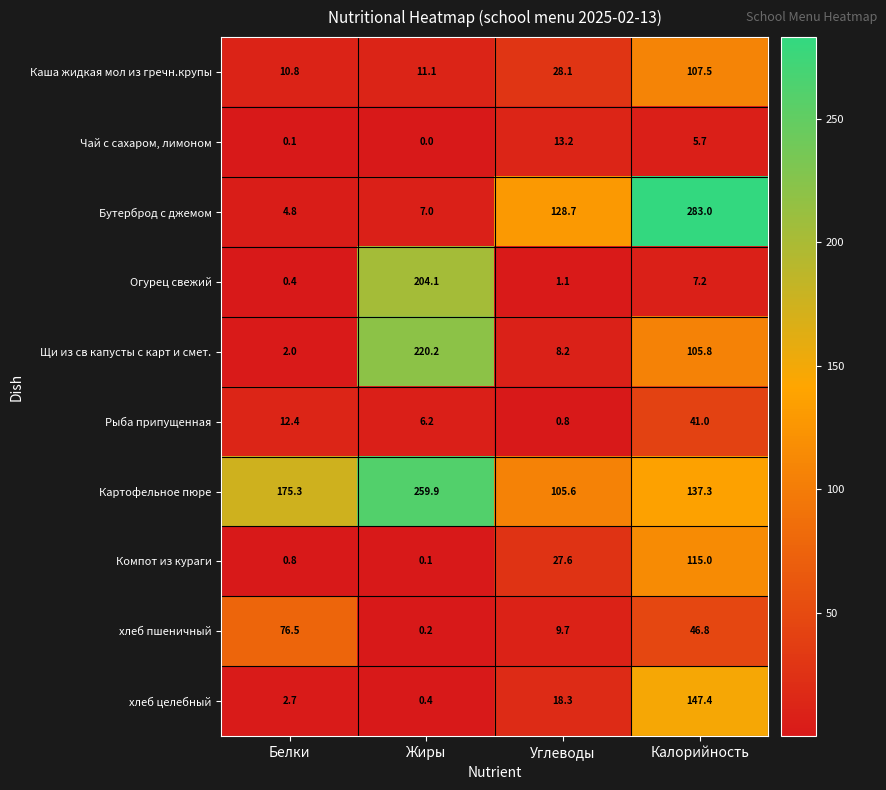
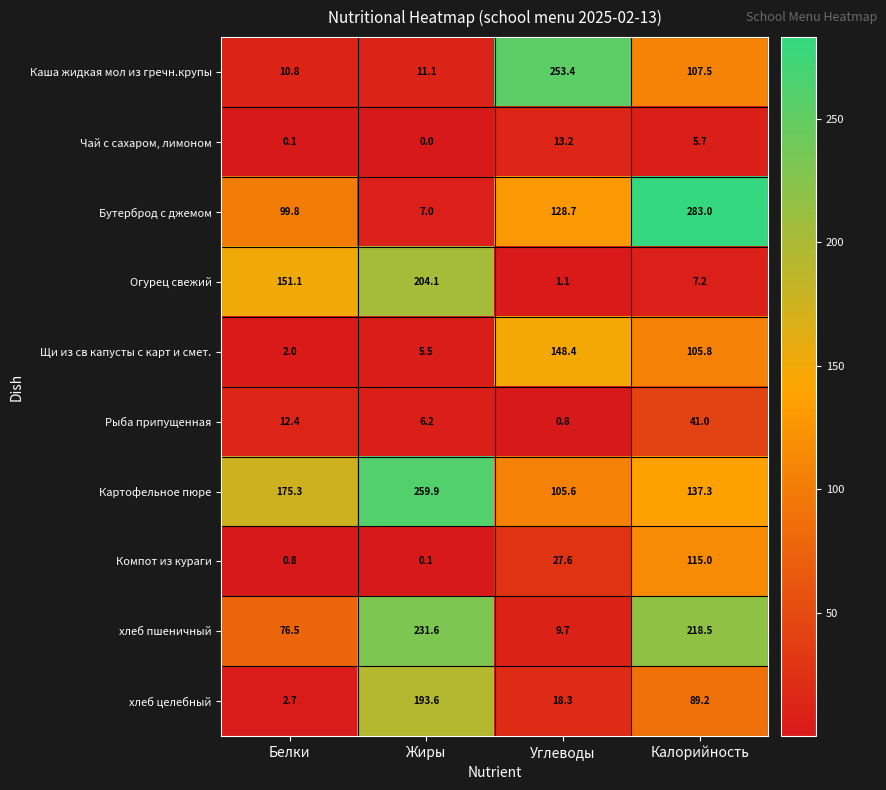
  {
    "Каша жидкая мол из гречн.крупы": {
      "Белки": 10.8,
      "Жиры": 11.1,
-     "Углеводы": 28.1,
+     "Углеводы": 253.4,
      "Калорийность": 107.5
    },
    "Чай с сахаром, лимоном": {
      "Белки": 0.1,
      "Жиры": 0.0,
      "Углеводы": 13.2,
      "Калорийность": 5.7
    },
    "Бутерброд с джемом": {
-     "Белки": 4.8,
+     "Белки": 99.8,
      "Жиры": 7.0,
      "Углеводы": 128.7,
      "Калорийность": 283.0
    },
    "Огурец свежий": {
-     "Белки": 0.4,
+     "Белки": 151.1,
      "Жиры": 204.1,
      "Углеводы": 1.1,
      "Калорийность": 7.2
    },
    "Щи из св капусты с карт и смет.": {
      "Белки": 2.0,
-     "Жиры": 220.2,
-     "Углеводы": 8.2,
+     "Жиры": 5.5,
+     "Углеводы": 148.4,
      "Калорийность": 105.8
    },
    "Рыба припущенная": {
      "Белки": 12.4,
      "Жиры": 6.2,
      "Углеводы": 0.8,
      "Калорийность": 41.0
    },
    "Картофельное пюре": {
      "Белки": 175.3,
      "Жиры": 259.9,
      "Углеводы": 105.6,
      "Калорийность": 137.3
    },
    "Компот из кураги": {
      "Белки": 0.8,
      "Жиры": 0.1,
      "Углеводы": 27.6,
      "Калорийность": 115.0
    },
    "хлеб пшеничный": {
      "Белки": 76.5,
-     "Жиры": 0.2,
+     "Жиры": 231.6,
      "Углеводы": 9.7,
-     "Калорийность": 46.8
+     "Калорийность": 218.5
    },
    "хлеб целебный": {
      "Белки": 2.7,
-     "Жиры": 0.4,
+     "Жиры": 193.6,
      "Углеводы": 18.3,
-     "Калорийность": 147.4
+     "Калорийность": 89.2
    }
  }
